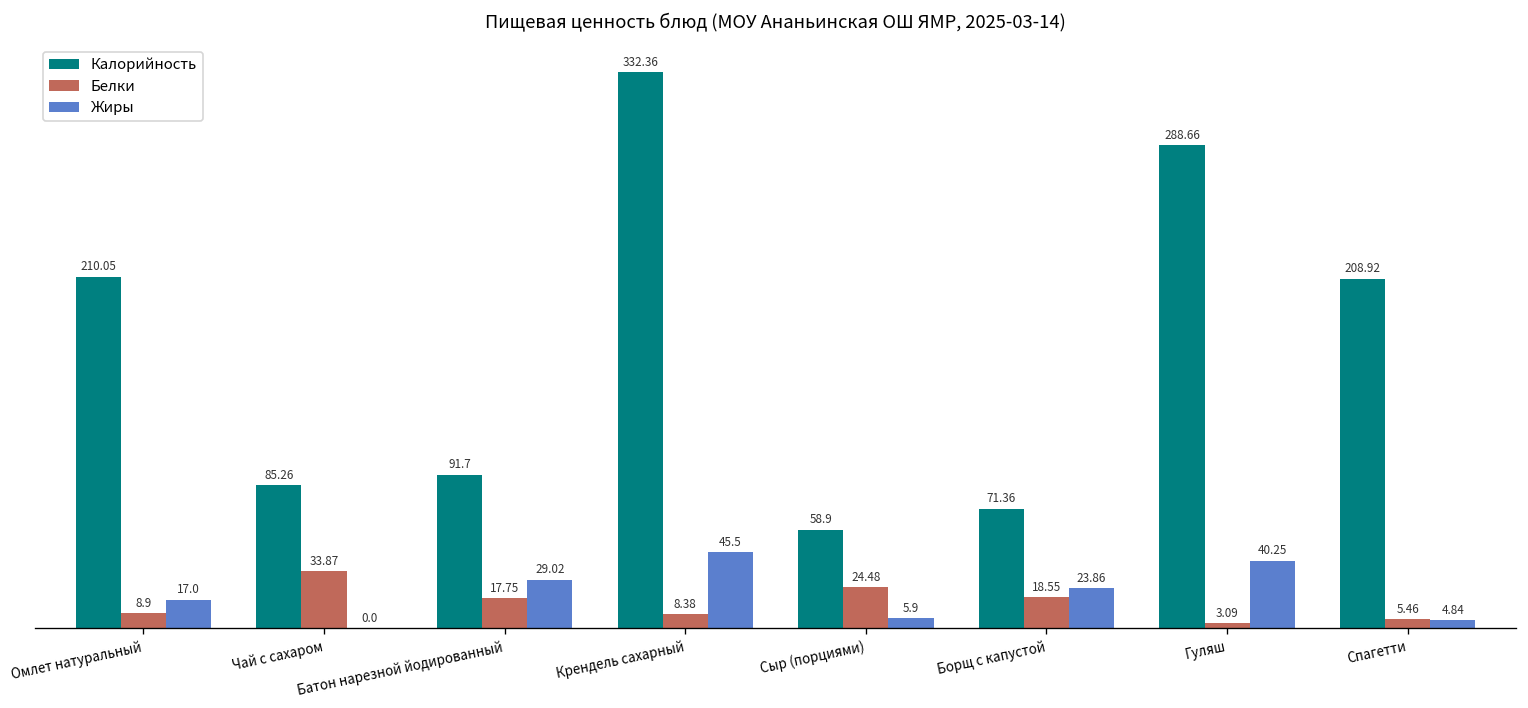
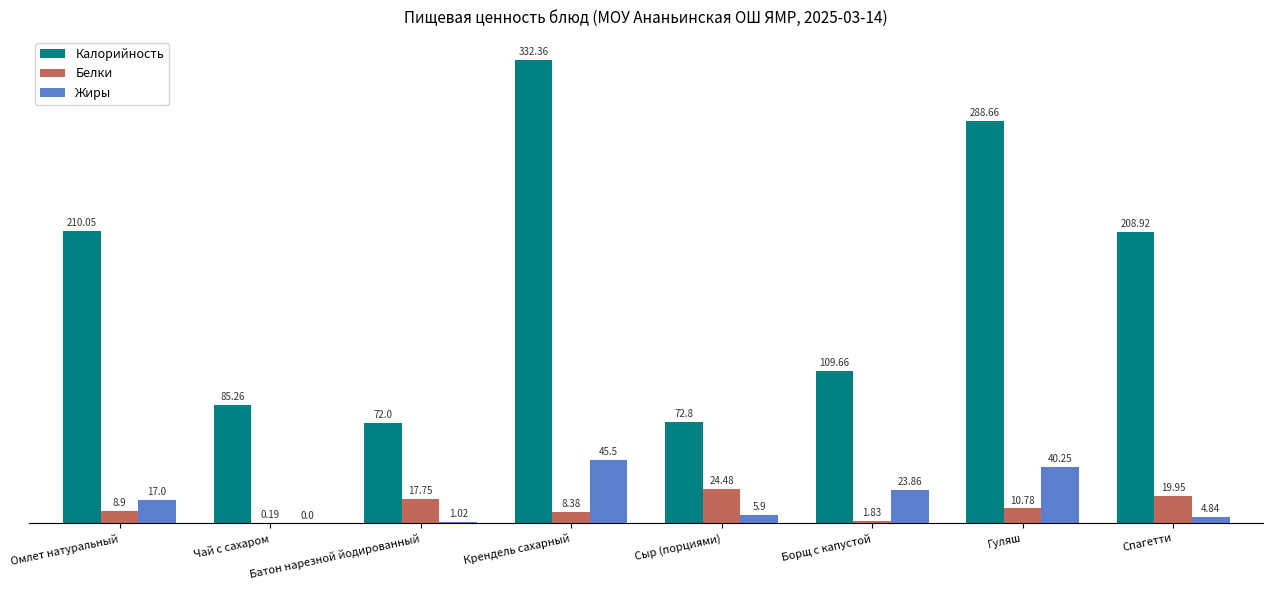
  {
    "Калорийность": {
      "Омлет натуральный": 210.05,
      "Чай с сахаром": 85.26,
-     "Батон нарезной йодированный": 91.7,
+     "Батон нарезной йодированный": 72.0,
      "Крендель сахарный": 332.36,
-     "Сыр (порциями)": 58.9,
-     "Борщ с капустой": 71.36,
+     "Сыр (порциями)": 72.8,
+     "Борщ с капустой": 109.66,
      "Гуляш": 288.66,
      "Спагетти": 208.92
    },
    "Белки": {
      "Омлет натуральный": 8.9,
-     "Чай с сахаром": 33.87,
+     "Чай с сахаром": 0.19,
      "Батон нарезной йодированный": 17.75,
      "Крендель сахарный": 8.38,
      "Сыр (порциями)": 24.48,
-     "Борщ с капустой": 18.55,
-     "Гуляш": 3.09,
-     "Спагетти": 5.46
+     "Борщ с капустой": 1.83,
+     "Гуляш": 10.78,
+     "Спагетти": 19.95
    },
    "Жиры": {
      "Омлет натуральный": 17.0,
      "Чай с сахаром": 0.0,
-     "Батон нарезной йодированный": 29.02,
+     "Батон нарезной йодированный": 1.02,
      "Крендель сахарный": 45.5,
      "Сыр (порциями)": 5.9,
      "Борщ с капустой": 23.86,
      "Гуляш": 40.25,
      "Спагетти": 4.84
    }
  }
